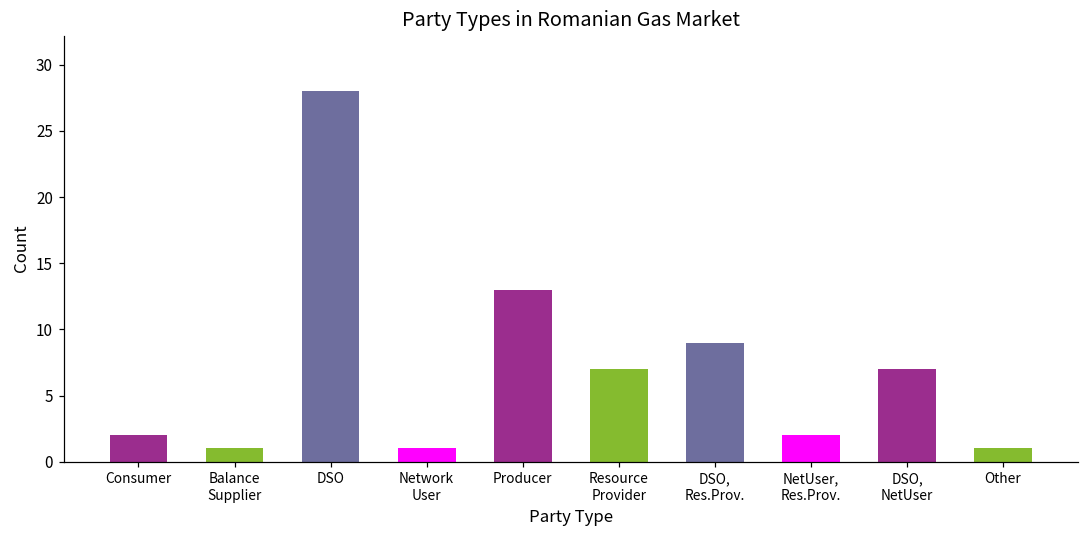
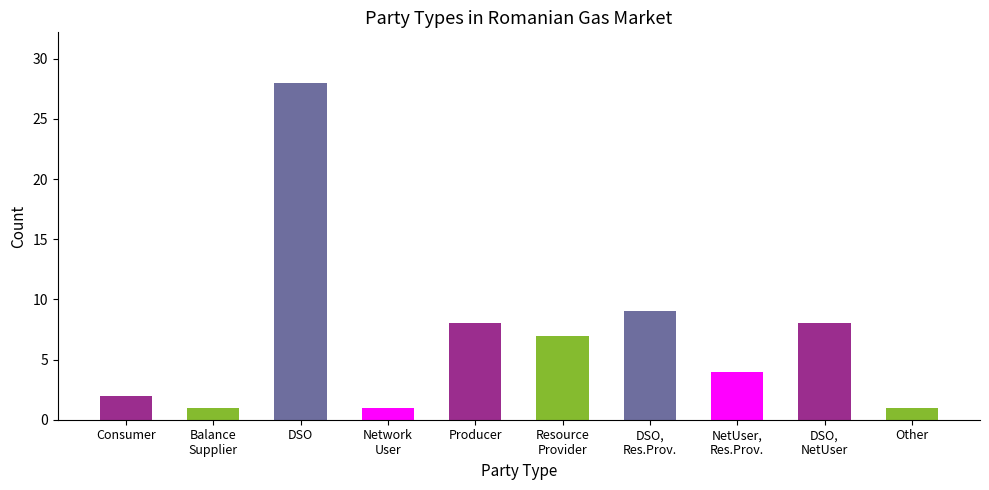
  {
    "Consumer": 2,
    "Balance Supplier": 1,
    "DSO": 28,
    "Network User": 1,
-   "Producer": 13,
+   "Producer": 8,
    "Resource Provider": 7,
    "DSO, Res.Prov.": 9,
-   "NetUser, Res.Prov.": 2,
-   "DSO, NetUser": 7,
+   "NetUser, Res.Prov.": 4,
+   "DSO, NetUser": 8,
    "Other": 1
  }
